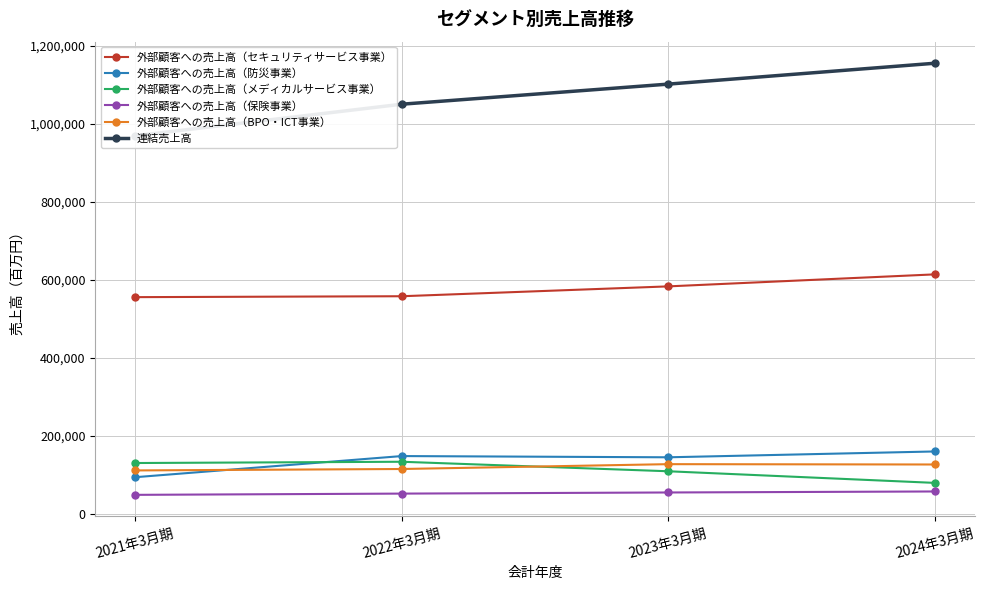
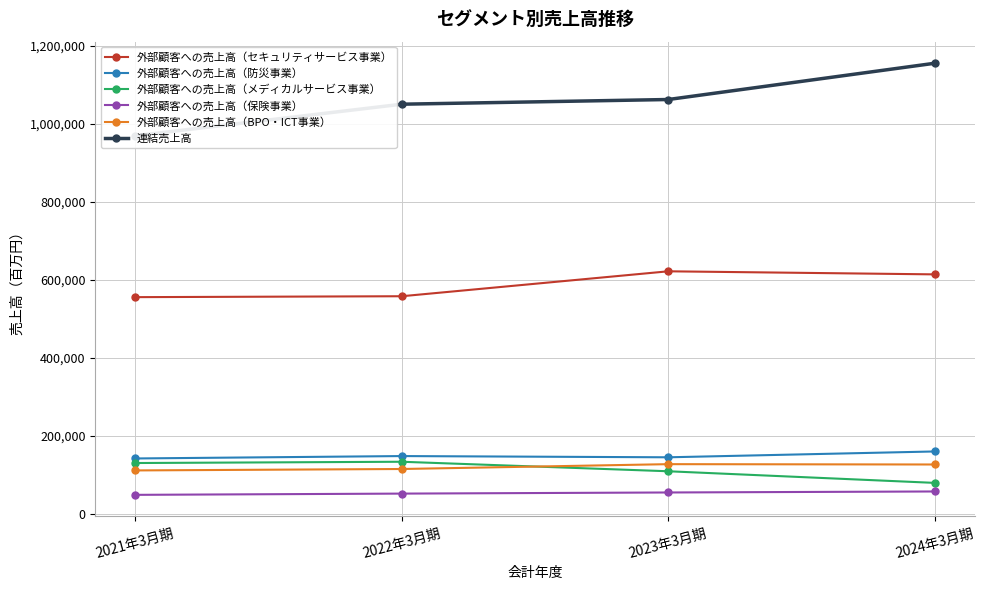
  {
    "外部顧客への売上高（セキュリティサービス事業）": {
      "2021年3月期": "560,000",
      "2022年3月期": "560,000",
-     "2023年3月期": "580,000",
+     "2023年3月期": "620,000",
      "2024年3月期": "610,000"
    },
    "外部顧客への売上高（防災事業）": {
-     "2021年3月期": "90,000",
+     "2021年3月期": "140,000",
      "2022年3月期": "150,000",
      "2023年3月期": "150,000",
      "2024年3月期": "160,000"
    },
    "外部顧客への売上高（メディカルサービス事業）": {
      "2021年3月期": "130,000",
      "2022年3月期": "130,000",
      "2023年3月期": "110,000",
      "2024年3月期": "80,000"
    },
    "外部顧客への売上高（保険事業）": {
      "2021年3月期": "50,000",
      "2022年3月期": "50,000",
      "2023年3月期": "60,000",
      "2024年3月期": "60,000"
    },
    "外部顧客への売上高（BPO・ICT事業）": {
      "2021年3月期": "110,000",
      "2022年3月期": "120,000",
      "2023年3月期": "130,000",
      "2024年3月期": "130,000"
    },
    "連結売上高": {
      "2022年3月期": "1,050,000",
-     "2023年3月期": "1,100,000",
+     "2023年3月期": "1,060,000",
      "2024年3月期": "1,150,000"
    }
  }
